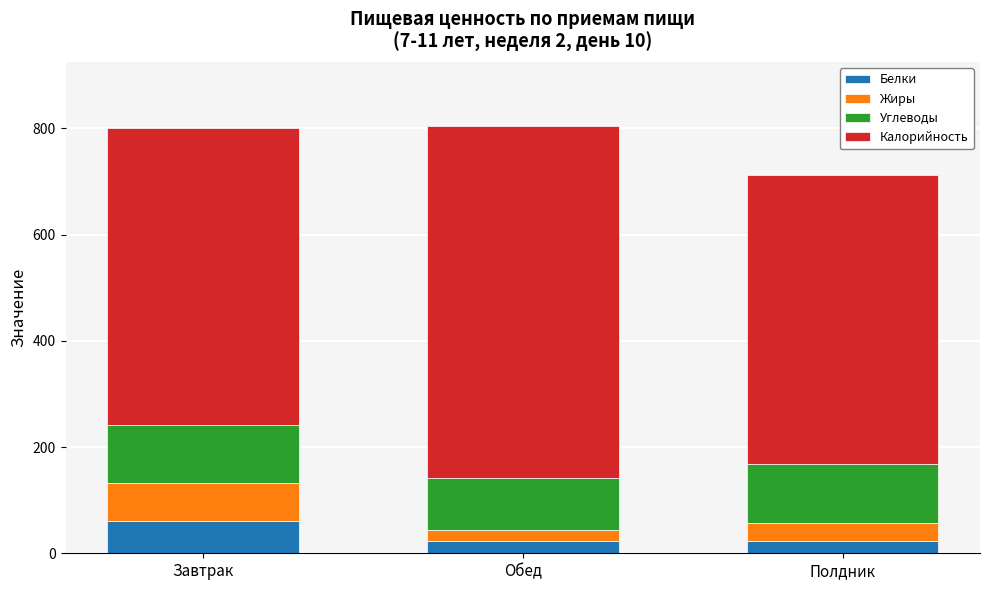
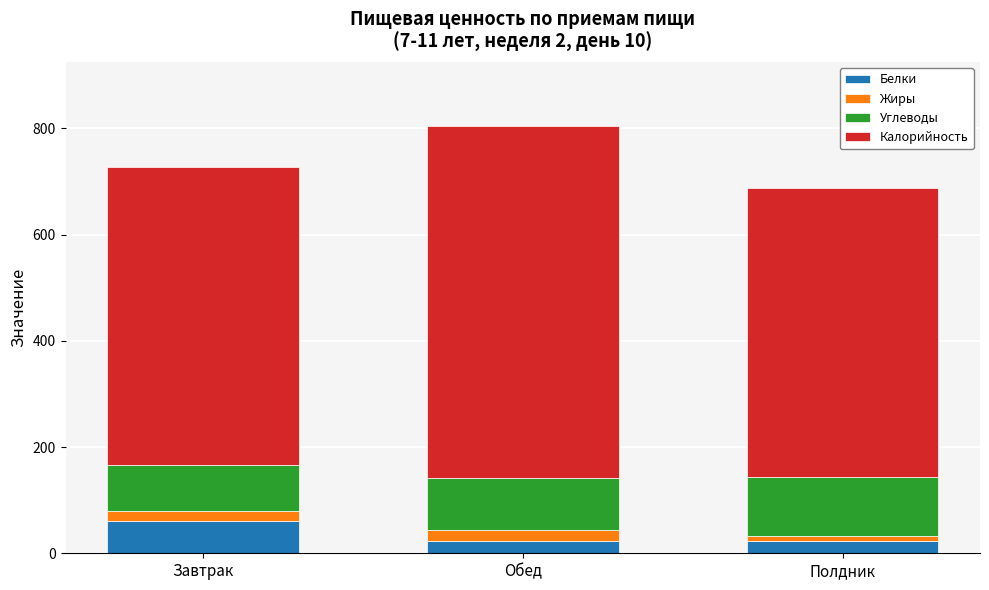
  {
    "Белки": {
      "Завтрак": 60,
      "Обед": 20,
      "Полдник": 20
    },
    "Жиры": {
-     "Завтрак": 70,
+     "Завтрак": 20,
      "Обед": 20,
-     "Полдник": 30
+     "Полдник": 10
    },
    "Углеводы": {
-     "Завтрак": 110,
+     "Завтрак": 90,
      "Обед": 100,
      "Полдник": 110
    },
    "Калорийность": {
      "Завтрак": 560,
      "Обед": 660,
      "Полдник": 540
    }
  }
